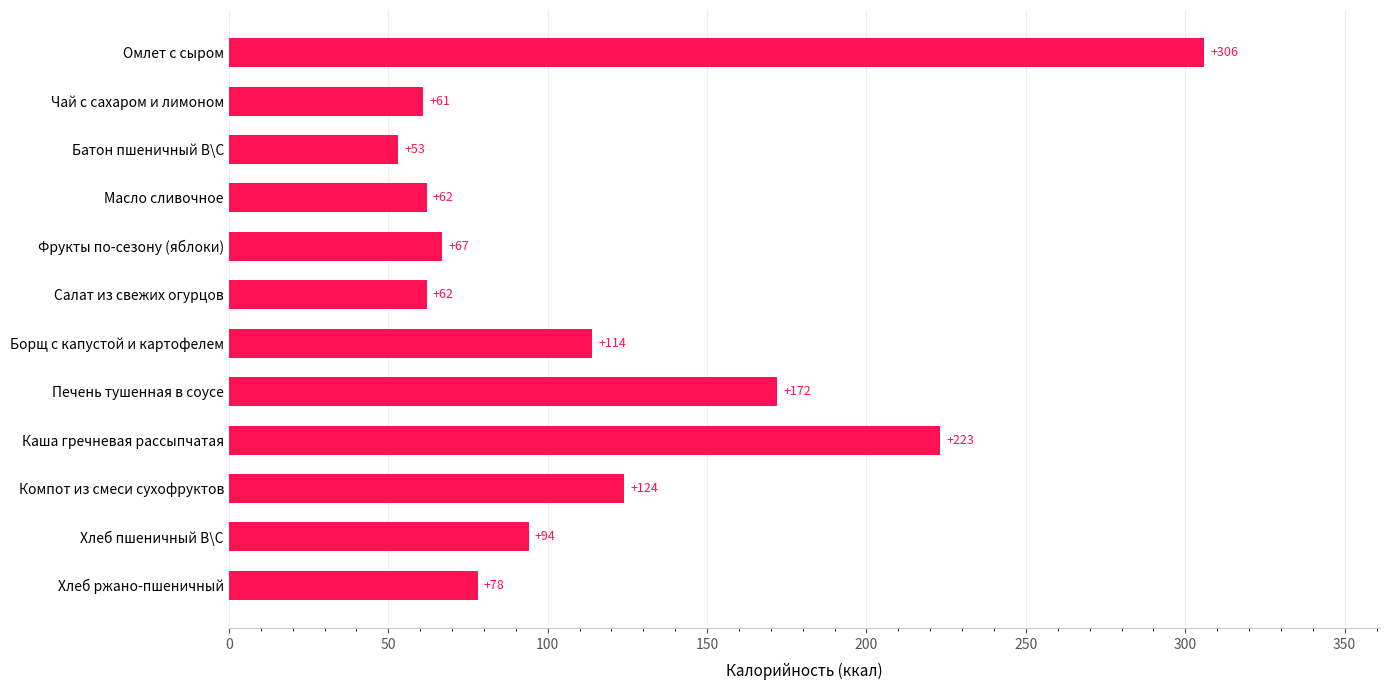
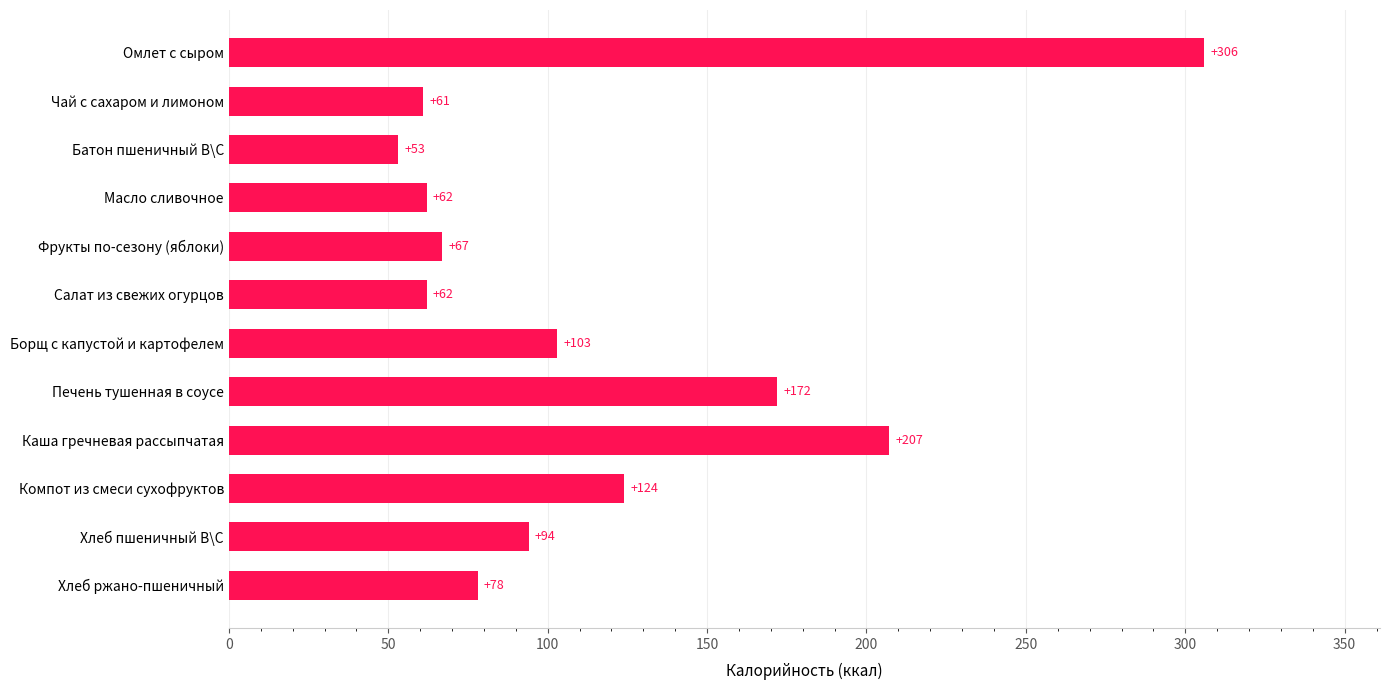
  {
    "Омлет с сыром": "+306",
    "Чай с сахаром и лимоном": "+61",
    "Батон пшеничный В\\С": "+53",
    "Масло сливочное": "+62",
    "Фрукты по-сезону (яблоки)": "+67",
    "Салат из свежих огурцов": "+62",
-   "Борщ с капустой и картофелем": "+114",
+   "Борщ с капустой и картофелем": "+103",
    "Печень тушенная в соусе": "+172",
-   "Каша гречневая рассыпчатая": "+223",
+   "Каша гречневая рассыпчатая": "+207",
    "Компот из смеси сухофруктов": "+124",
    "Хлеб пшеничный В\\С": "+94",
    "Хлеб ржано-пшеничный": "+78"
  }
